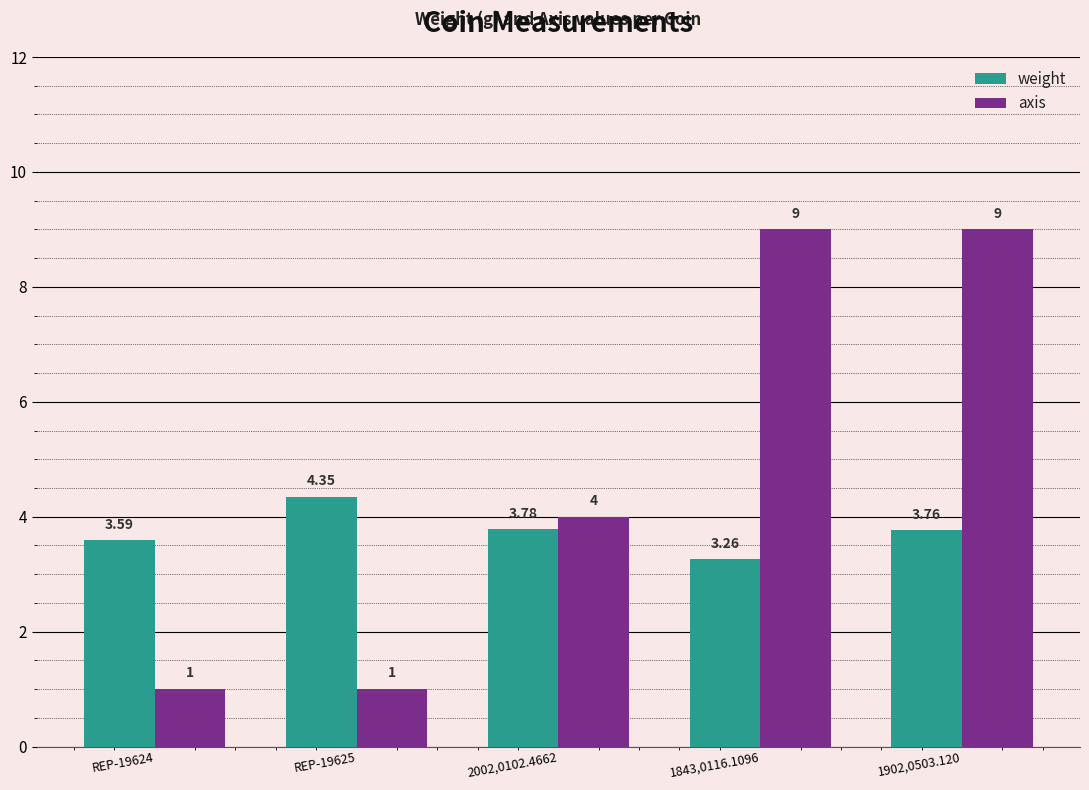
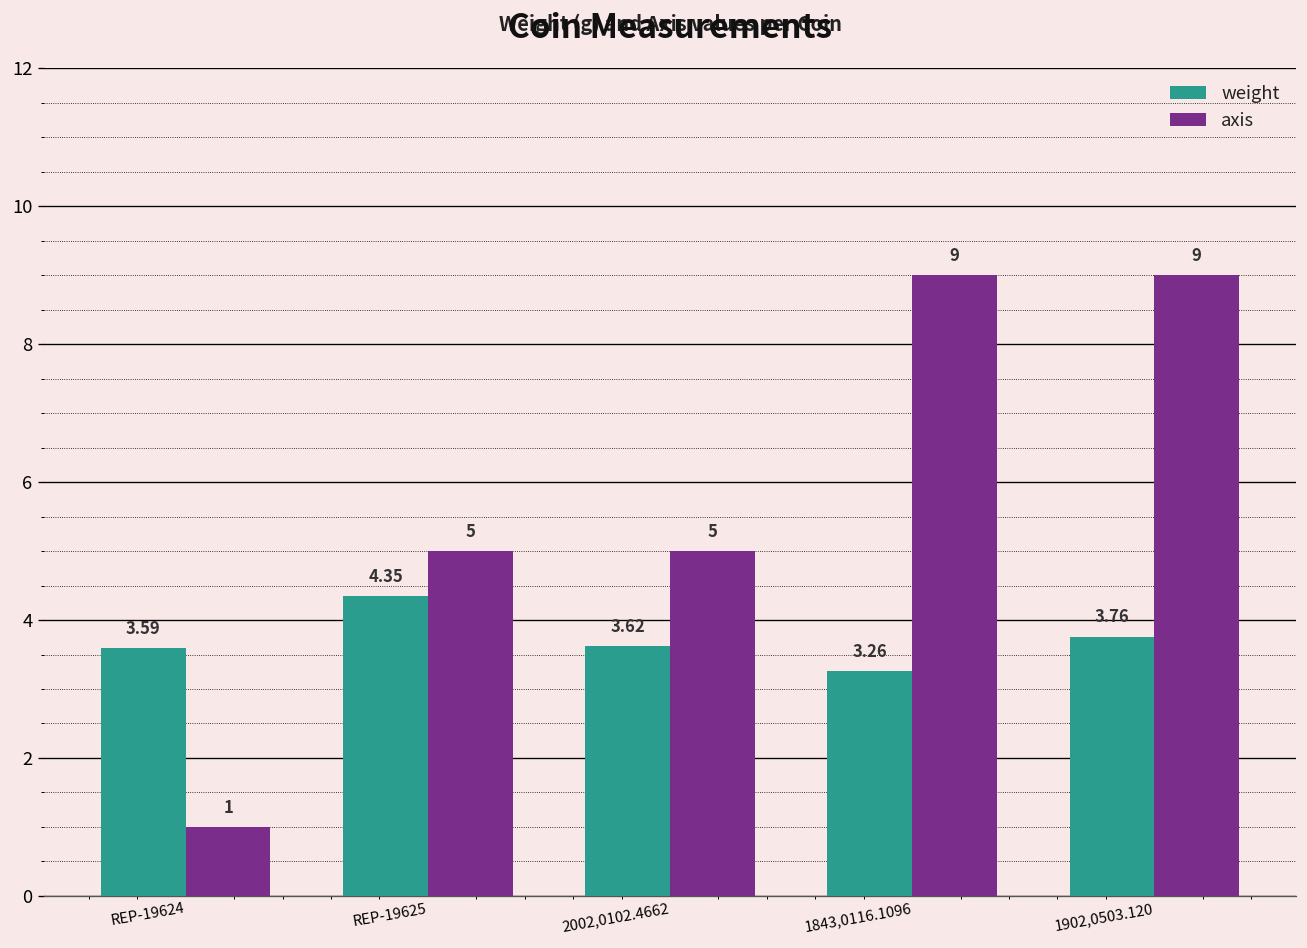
  {
    "weight": {
      "REP-19624": 3.59,
      "REP-19625": 4.35,
-     "2002,0102.4662": 3.78,
+     "2002,0102.4662": 3.62,
      "1843,0116.1096": 3.26,
      "1902,0503.120": 3.76
    },
    "axis": {
      "REP-19624": 1,
-     "REP-19625": 1,
-     "2002,0102.4662": 4,
+     "REP-19625": 5,
+     "2002,0102.4662": 5,
      "1843,0116.1096": 9,
      "1902,0503.120": 9
    }
  }
